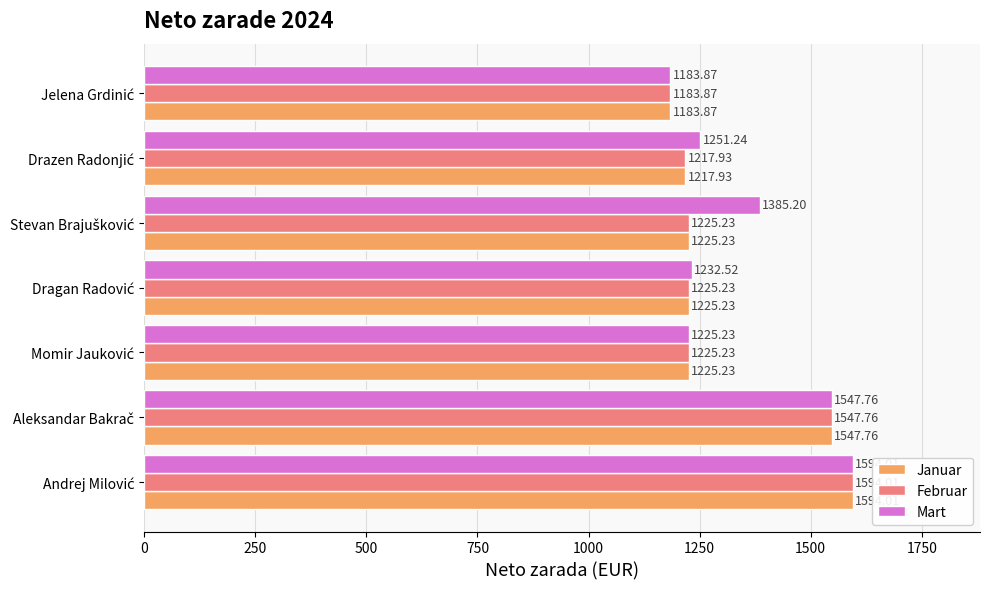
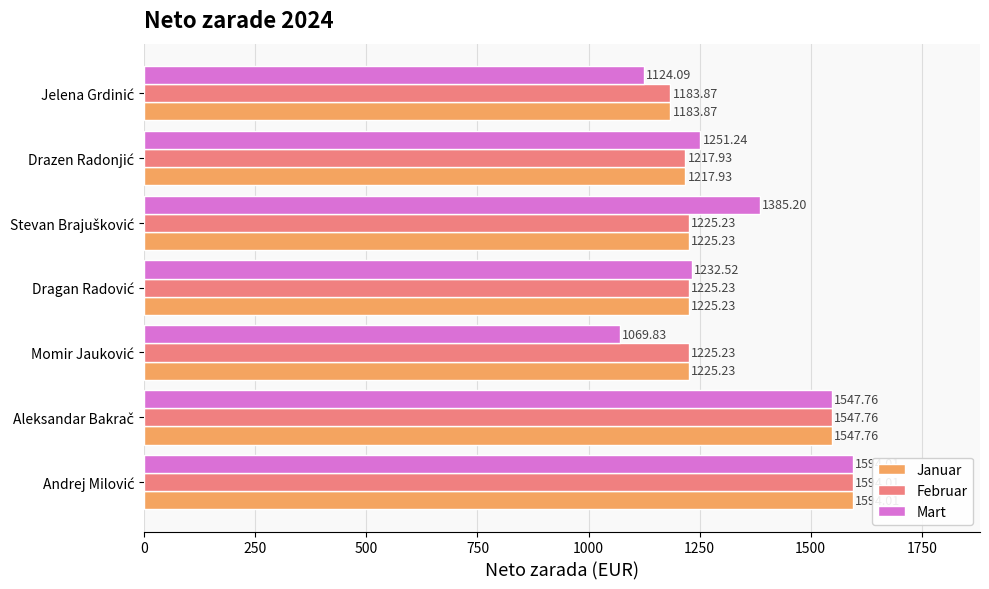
  {
    "Mart": {
-     "Jelena Grdinić": 1183.87,
+     "Jelena Grdinić": 1124.09,
      "Drazen Radonjić": 1251.24,
      "Stevan Brajušković": 1385.20,
      "Dragan Radović": 1232.52,
-     "Momir Jauković": 1225.23,
+     "Momir Jauković": 1069.83,
      "Aleksandar Bakrač": 1547.76
    }
  }
